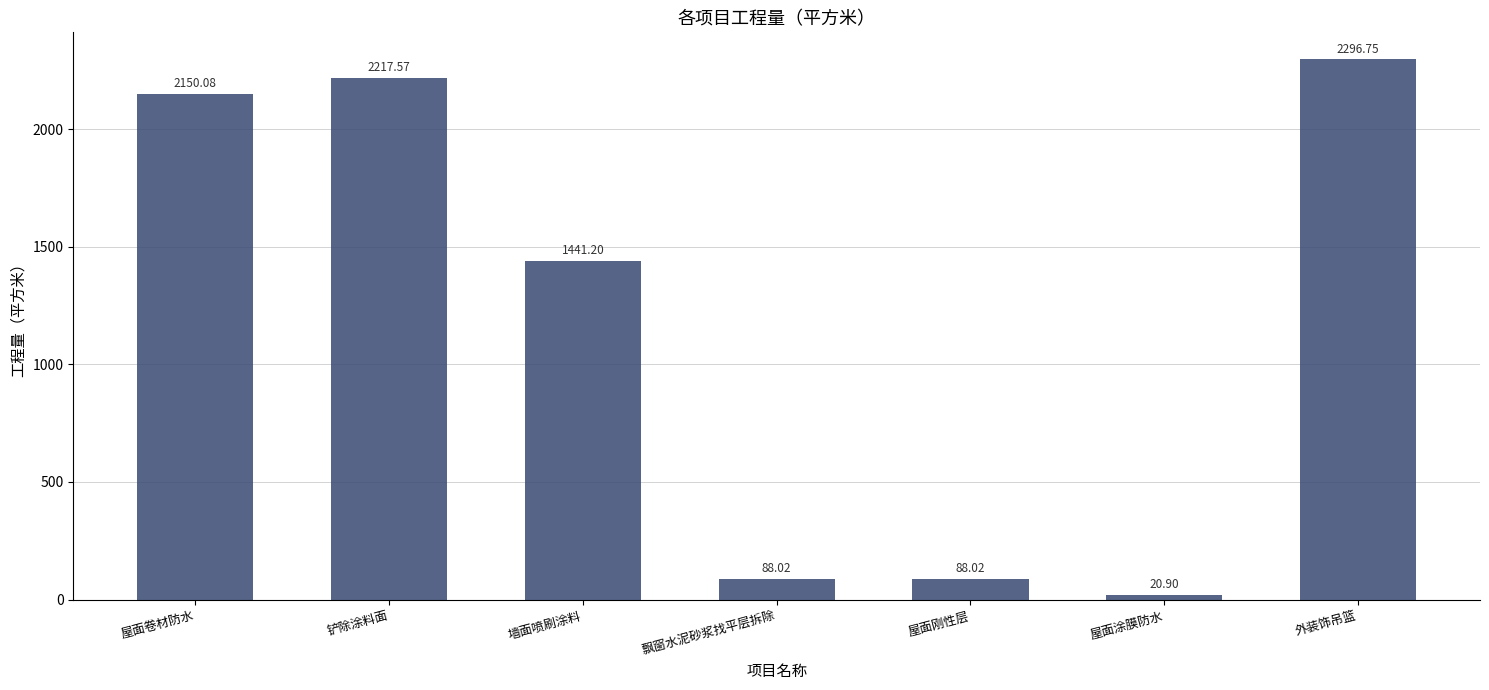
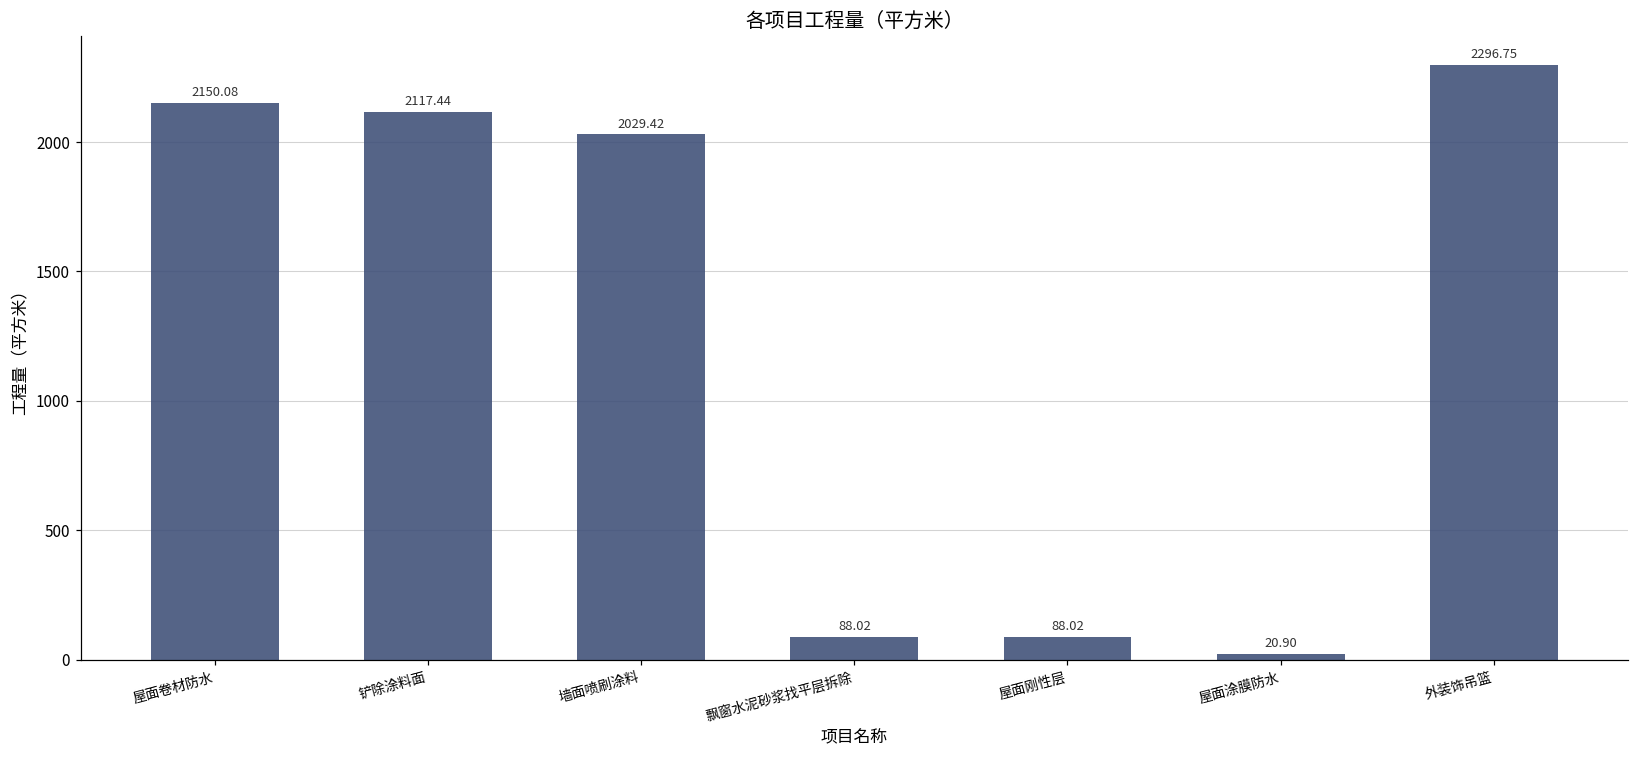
  {
    "屋面卷材防水": 2150.08,
-   "铲除涂料面": 2217.57,
-   "墙面喷刷涂料": 1441.20,
+   "铲除涂料面": 2117.44,
+   "墙面喷刷涂料": 2029.42,
    "飘窗水泥砂浆找平层拆除": 88.02,
    "屋面刚性层": 88.02,
    "屋面涂膜防水": 20.90,
    "外装饰吊篮": 2296.75
  }
